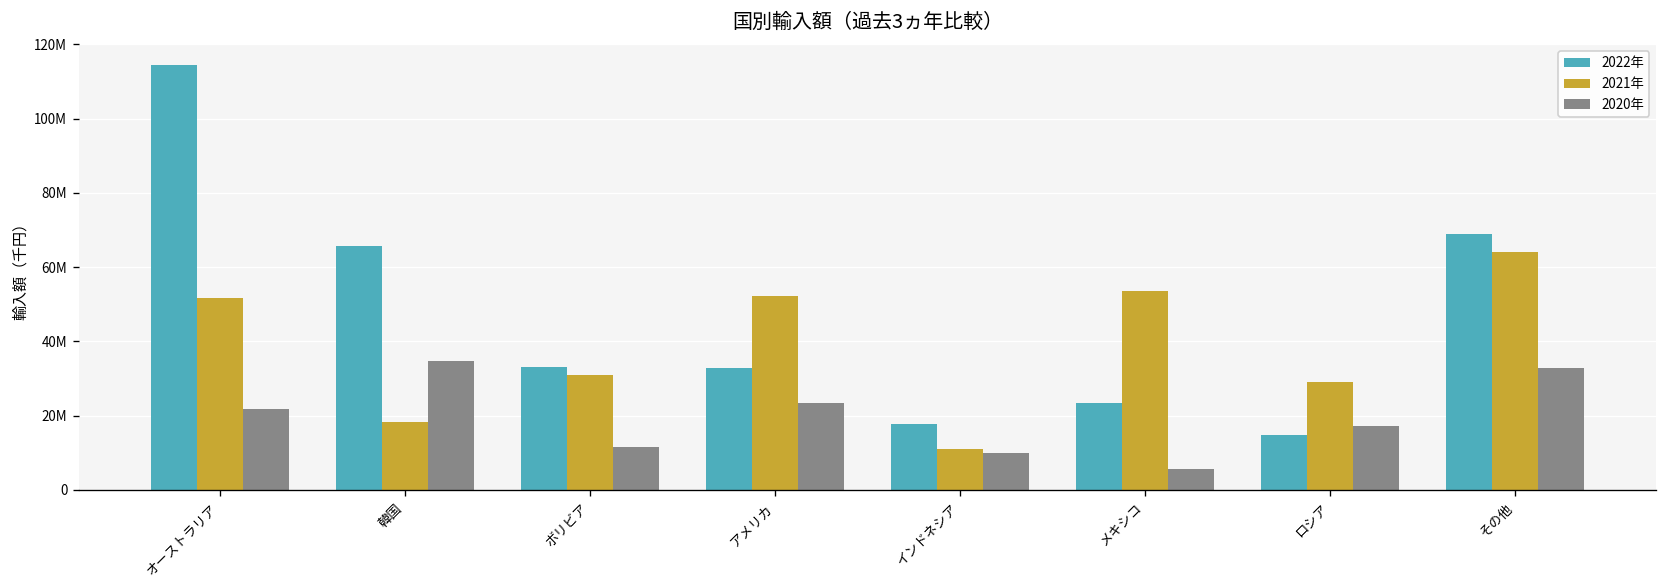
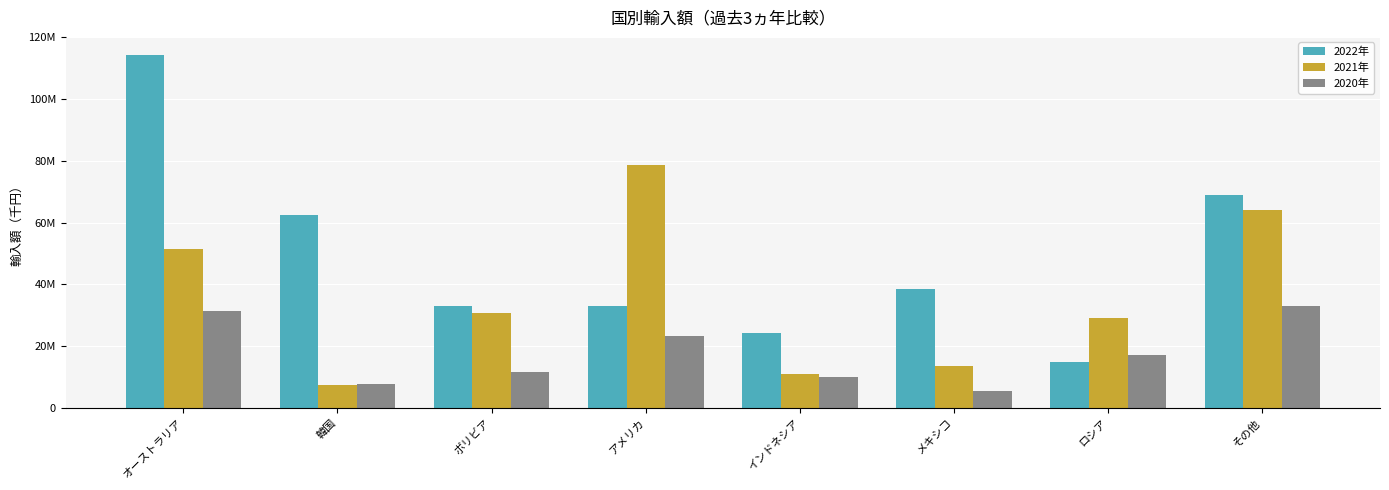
  {
    "2022年": {
      "オーストラリア": 114000000,
-     "韓国": 66000000,
+     "韓国": 62000000,
      "ボリビア": 33000000,
      "アメリカ": 33000000,
-     "インドネシア": 18000000,
-     "メキシコ": 23000000,
+     "インドネシア": 24000000,
+     "メキシコ": 39000000,
      "ロシア": 15000000,
      "その他": 69000000
    },
    "2021年": {
      "オーストラリア": 52000000,
-     "韓国": 18000000,
+     "韓国": 8000000,
      "ボリビア": 31000000,
-     "アメリカ": 52000000,
+     "アメリカ": 79000000,
      "インドネシア": 11000000,
-     "メキシコ": 53000000,
+     "メキシコ": 14000000,
      "ロシア": 29000000,
      "その他": 64000000
    },
    "2020年": {
-     "オーストラリア": 22000000,
-     "韓国": 35000000,
+     "オーストラリア": 31000000,
+     "韓国": 8000000,
      "ボリビア": 12000000,
      "アメリカ": 23000000,
      "インドネシア": 10000000,
      "メキシコ": 5000000,
      "ロシア": 17000000,
      "その他": 33000000
    }
  }
